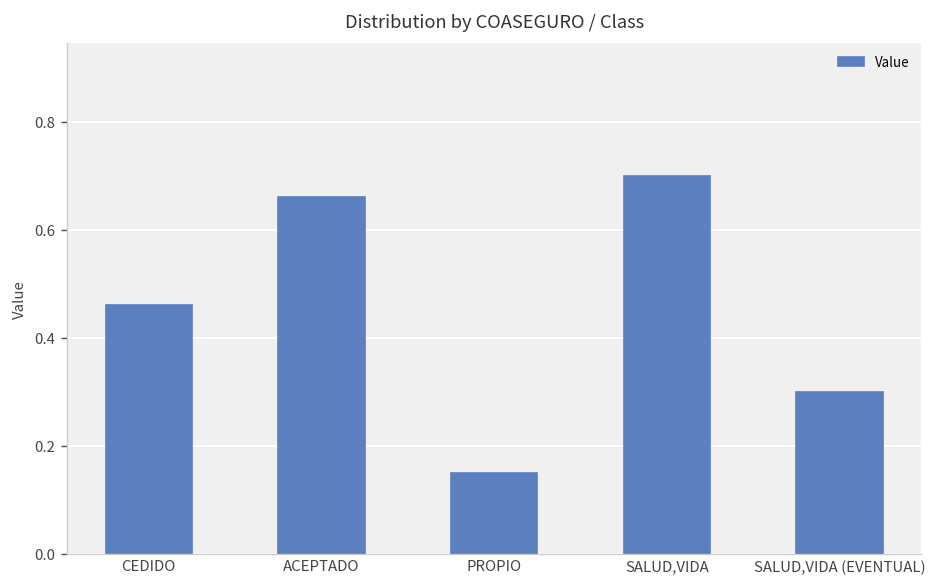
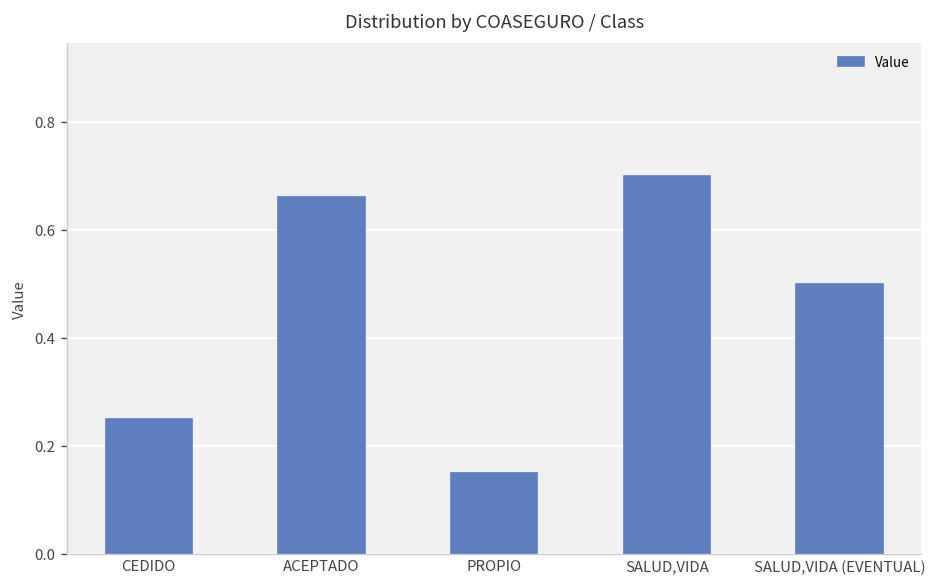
  {
-   "CEDIDO": 0.46,
+   "CEDIDO": 0.25,
    "ACEPTADO": 0.66,
    "PROPIO": 0.15,
    "SALUD,VIDA": 0.70,
-   "SALUD,VIDA (EVENTUAL)": 0.3
+   "SALUD,VIDA (EVENTUAL)": 0.5
  }
